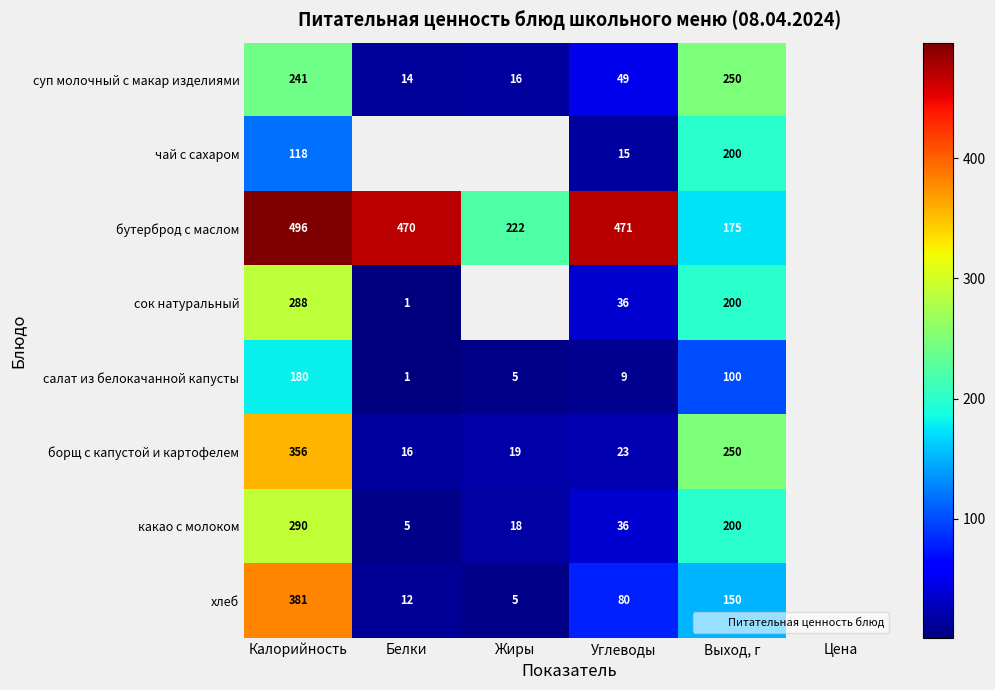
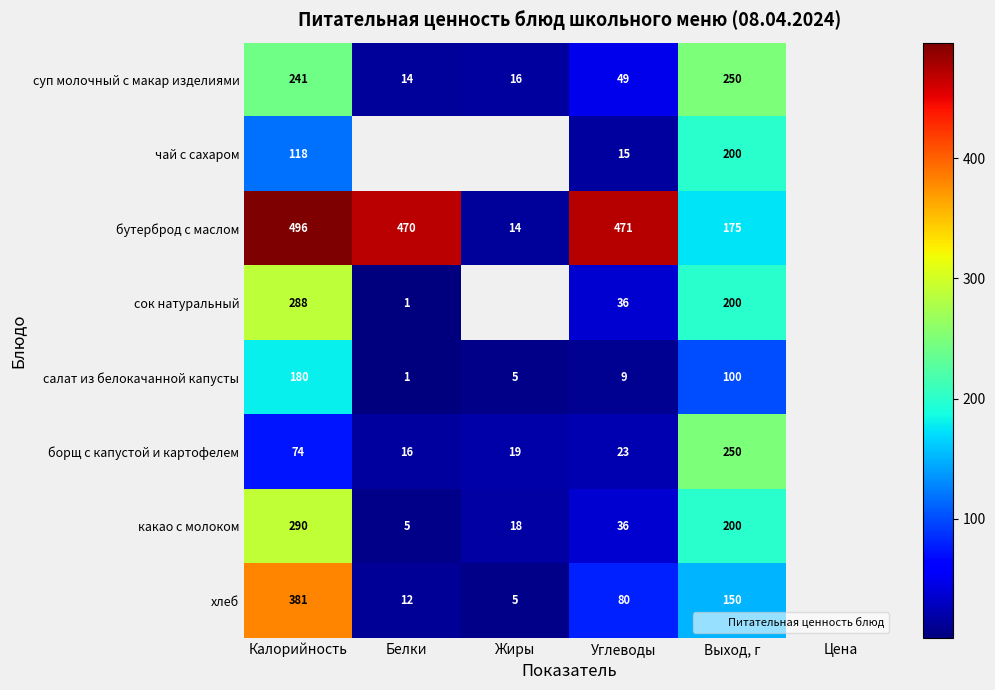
  {
    "суп молочный с макар изделиями": {
      "Калорийность": 241,
      "Белки": 14,
      "Жиры": 16,
      "Углеводы": 49,
      "Выход, г": 250
    },
    "чай с сахаром": {
      "Калорийность": 118,
      "Углеводы": 15,
      "Выход, г": 200
    },
    "бутерброд с маслом": {
      "Калорийность": 496,
      "Белки": 470,
-     "Жиры": 222,
+     "Жиры": 14,
      "Углеводы": 471,
      "Выход, г": 175
    },
    "сок натуральный": {
      "Калорийность": 288,
      "Белки": 1,
      "Углеводы": 36,
      "Выход, г": 200
    },
    "салат из белокачанной капусты": {
      "Калорийность": 180,
      "Белки": 1,
      "Жиры": 5,
      "Углеводы": 9,
      "Выход, г": 100
    },
    "борщ с капустой и картофелем": {
-     "Калорийность": 356,
+     "Калорийность": 74,
      "Белки": 16,
      "Жиры": 19,
      "Углеводы": 23,
      "Выход, г": 250
    },
    "какао с молоком": {
      "Калорийность": 290,
      "Белки": 5,
      "Жиры": 18,
      "Углеводы": 36,
      "Выход, г": 200
    },
    "хлеб": {
      "Калорийность": 381,
      "Белки": 12,
      "Жиры": 5,
      "Углеводы": 80,
      "Выход, г": 150
    }
  }
